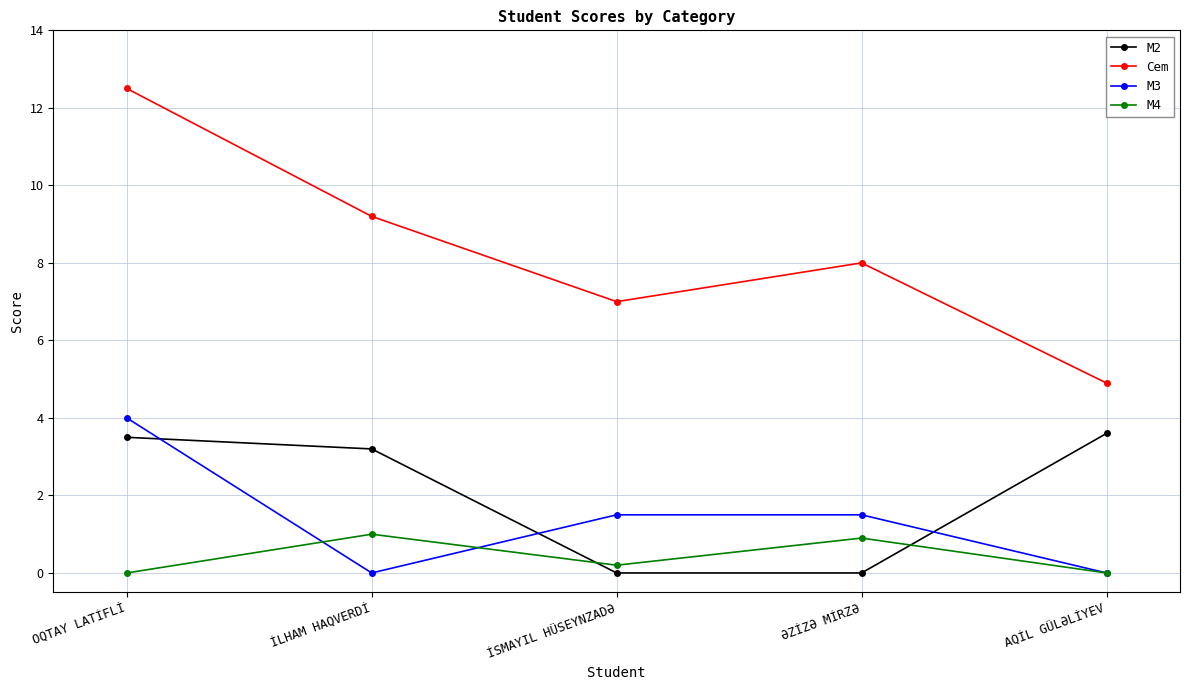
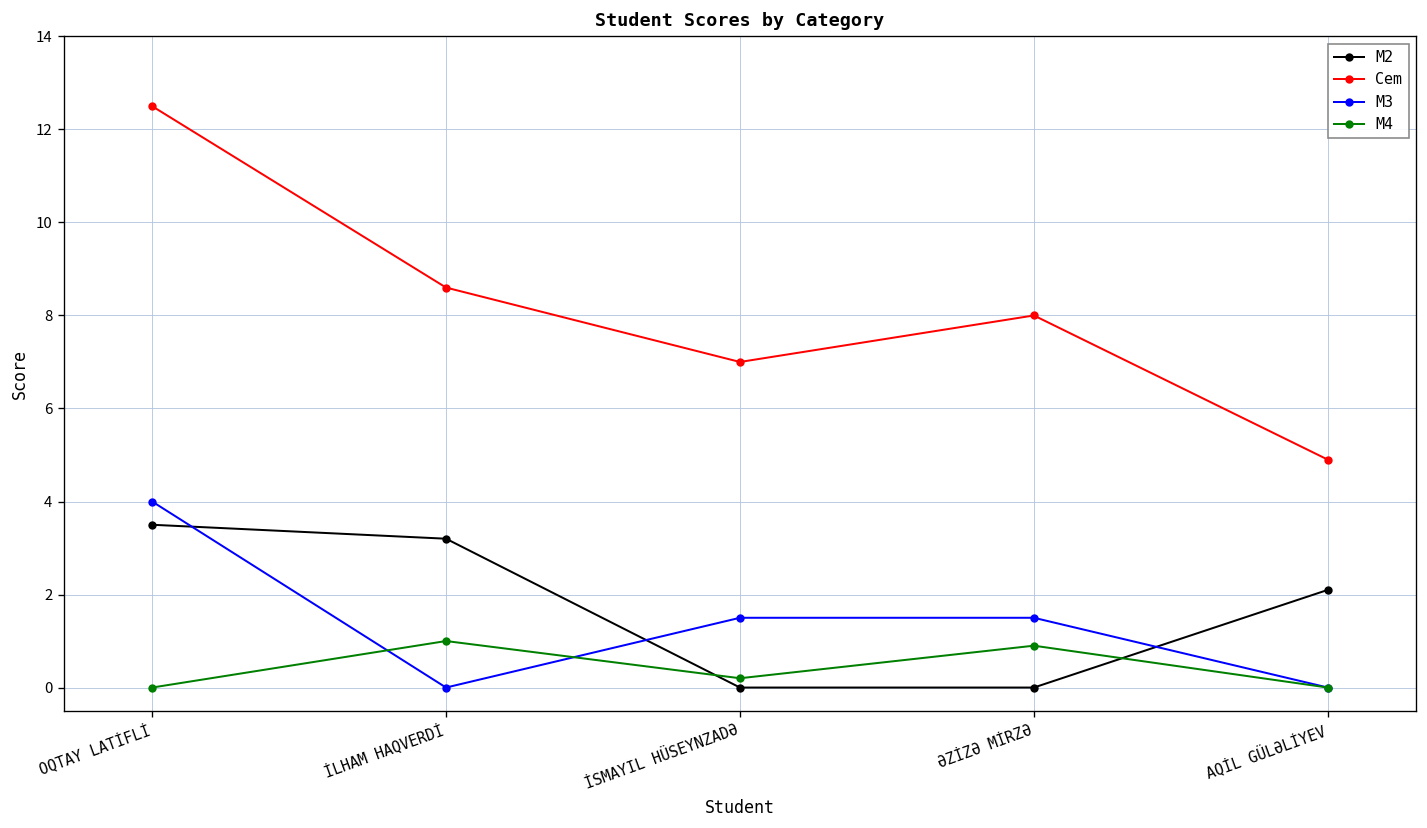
  {
    "M2": {
      "OQTAY LATİFLİ": 3.5,
      "İLHAM HAQVERDİ": 3.2,
      "İSMAYIL HÜSEYNZADƏ": 0.0,
      "ƏZİZƏ MİRZƏ": 0.0,
-     "AQİL GÜLƏLİYEV": 3.6
+     "AQİL GÜLƏLİYEV": 2.1
    },
    "Cem": {
      "OQTAY LATİFLİ": 12.5,
-     "İLHAM HAQVERDİ": 9.2,
+     "İLHAM HAQVERDİ": 8.6,
      "İSMAYIL HÜSEYNZADƏ": 7.0,
      "ƏZİZƏ MİRZƏ": 8.0,
      "AQİL GÜLƏLİYEV": 4.9
    },
    "M3": {
      "OQTAY LATİFLİ": 4.0,
      "İLHAM HAQVERDİ": 0.0,
      "İSMAYIL HÜSEYNZADƏ": 1.5,
      "ƏZİZƏ MİRZƏ": 1.5
    },
    "M4": {
      "OQTAY LATİFLİ": 0.0,
      "İLHAM HAQVERDİ": 1.0,
      "İSMAYIL HÜSEYNZADƏ": 0.2,
      "ƏZİZƏ MİRZƏ": 0.9
    }
  }
